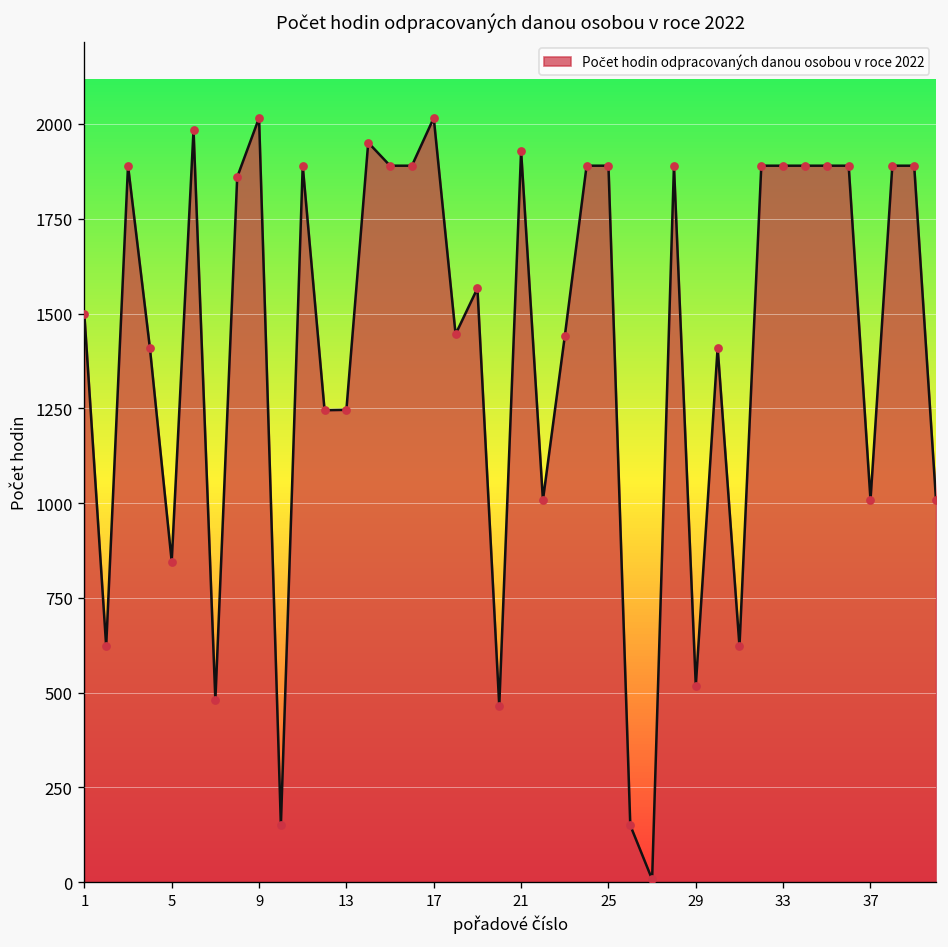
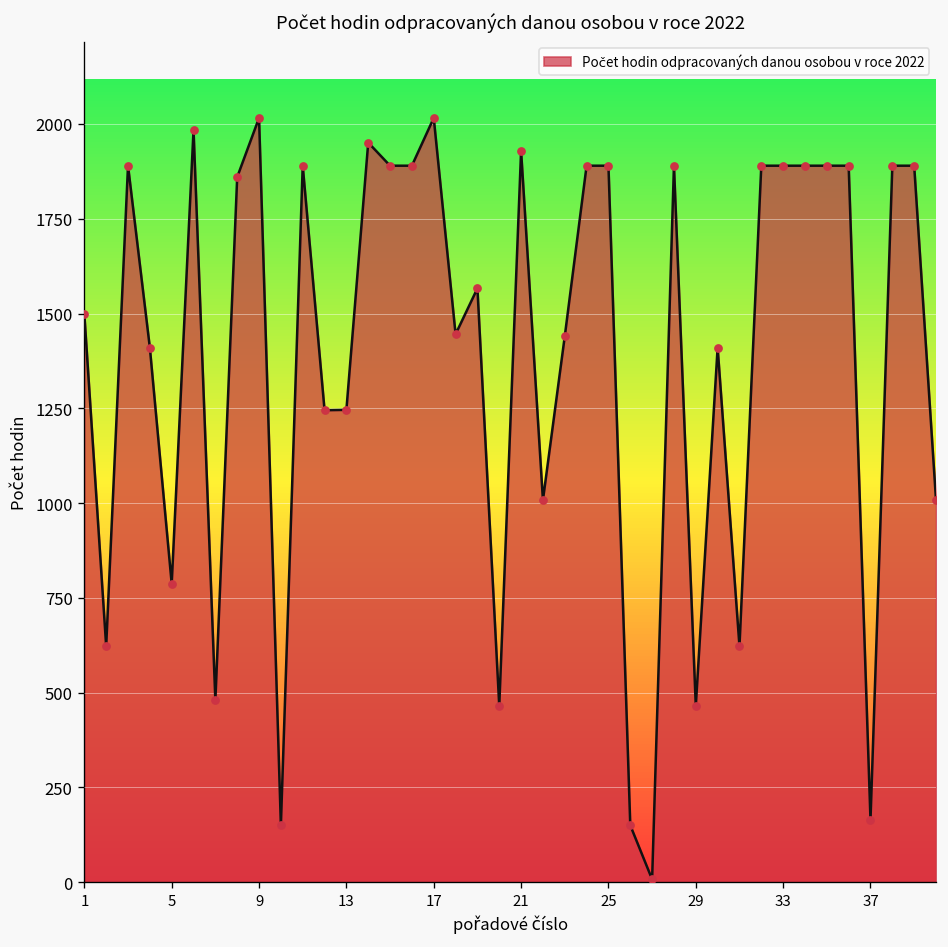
  {
    "1": 1500,
-   "5": 850,
+   "5": 790,
    "9": 2020,
    "13": 1250,
    "17": 2020,
    "21": 1930,
    "25": 1890,
-   "29": 520,
+   "29": 470,
    "33": 1890,
-   "37": 1010
+   "37": 160
  }
